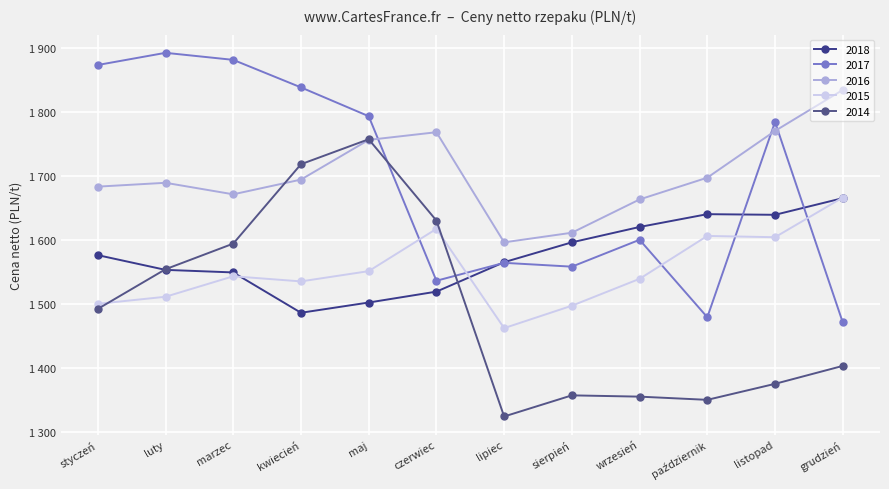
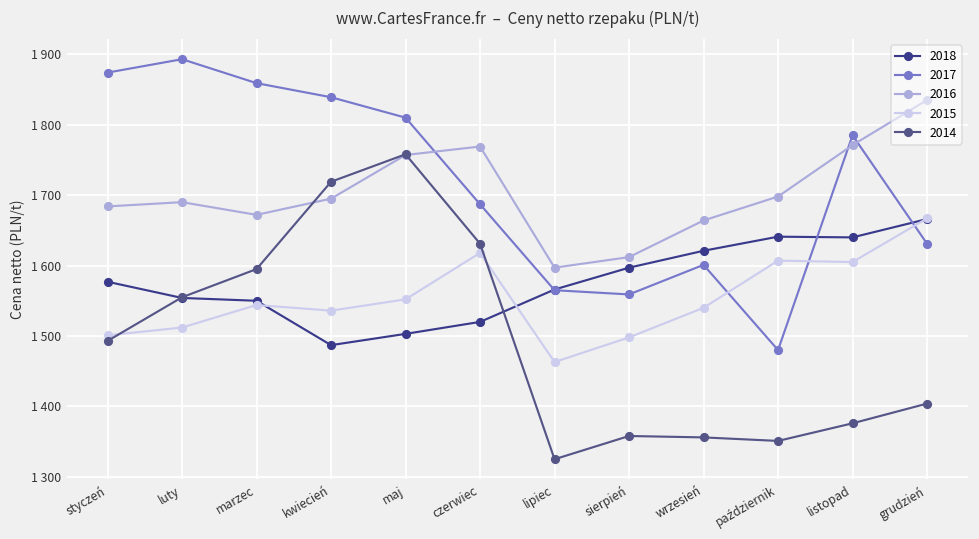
  {
    "2017": {
      "styczeń": 1870,
      "luty": 1890,
-     "marzec": 1880,
+     "marzec": 1860,
      "kwiecień": 1840,
-     "maj": 1790,
-     "czerwiec": 1540,
+     "maj": 1810,
+     "czerwiec": 1690,
      "sierpień": 1560,
      "wrzesień": 1600,
      "październik": 1480,
      "listopad": 1790,
-     "grudzień": 1470
+     "grudzień": 1630
    }
  }
